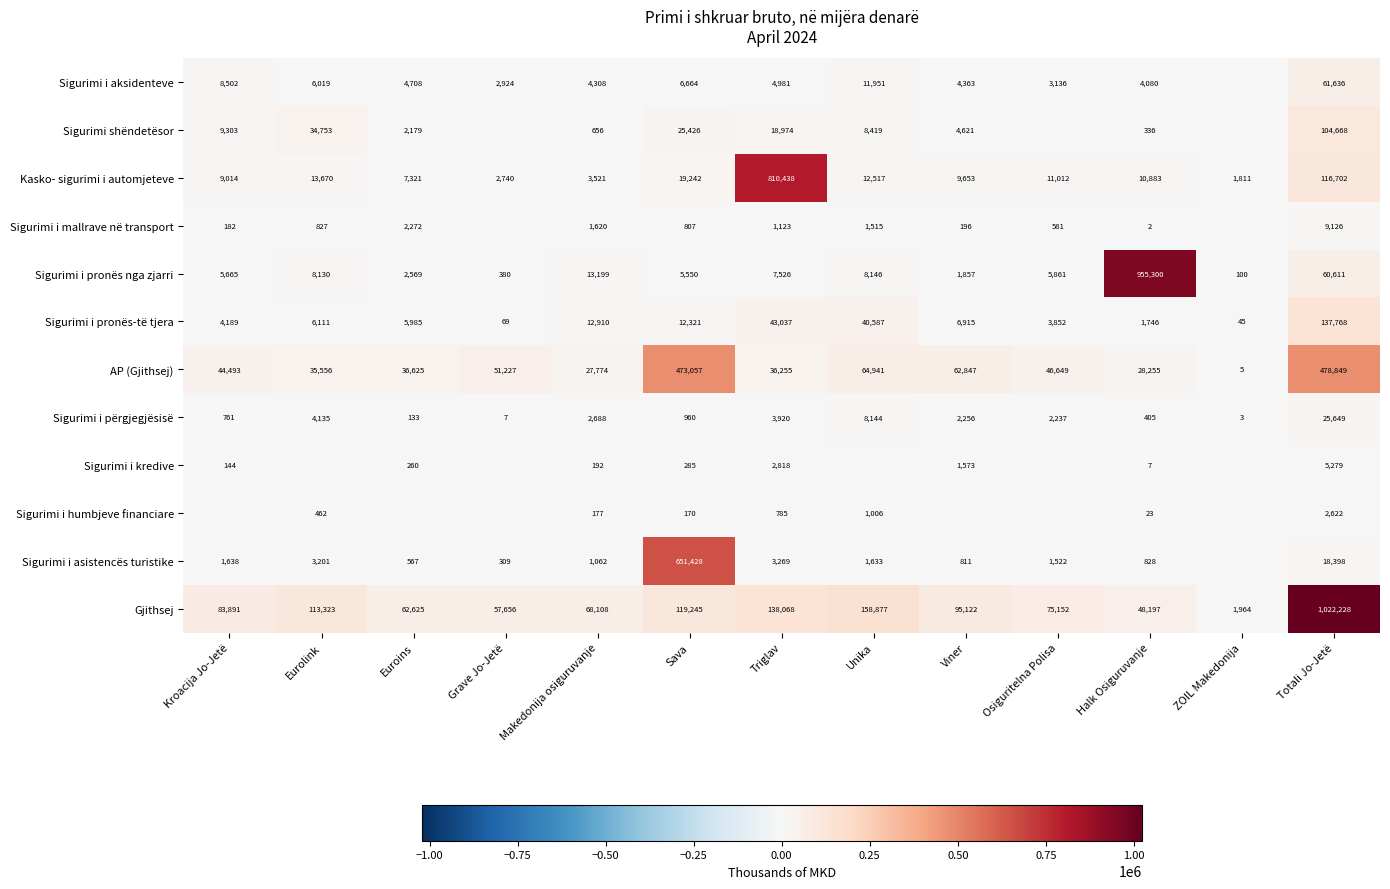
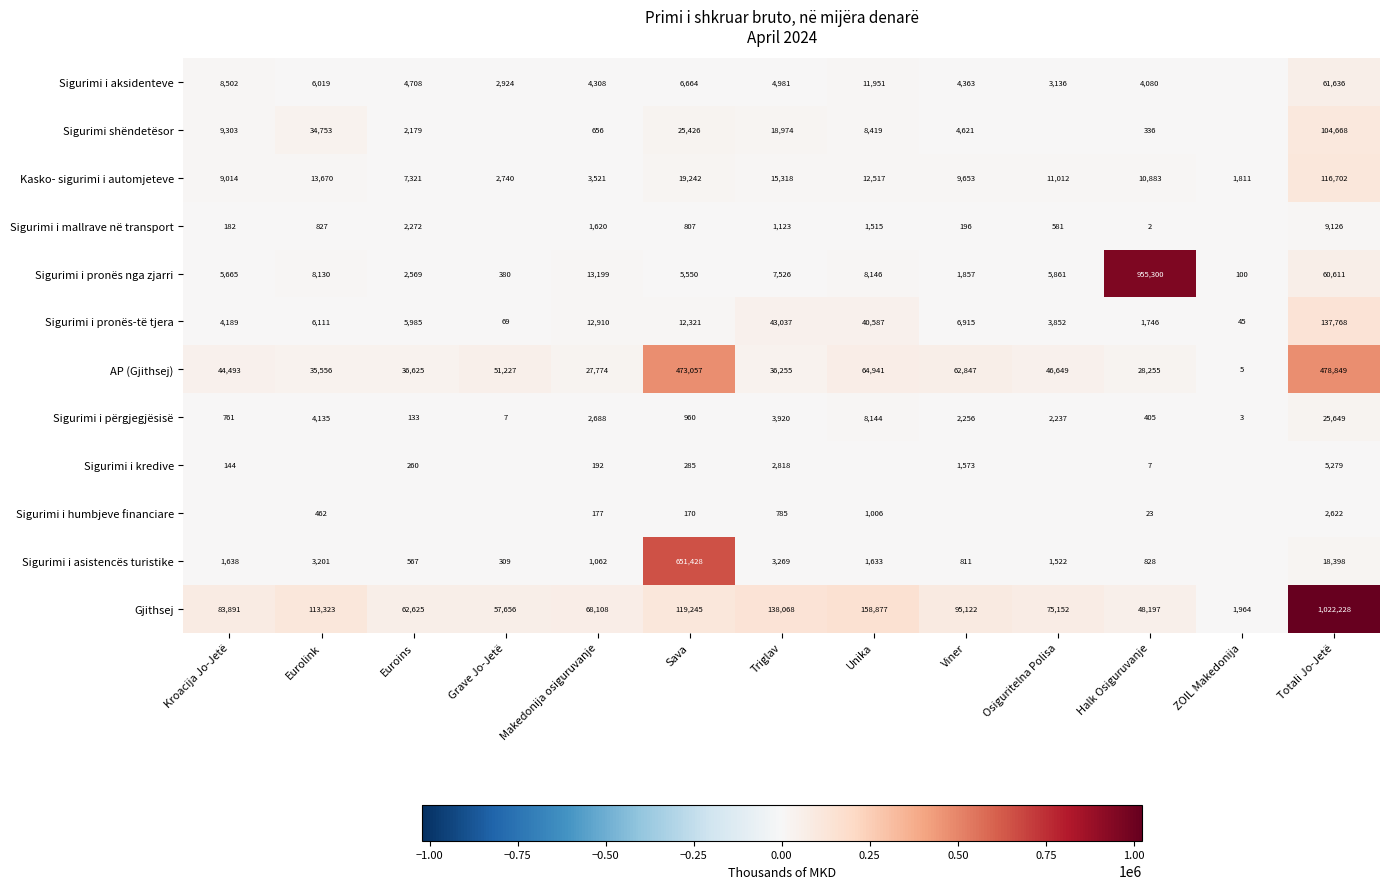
  {
    "Sigurimi i aksidenteve": {
      "Kroacija Jo-Jetë": "8,502",
      "Eurolink": "6,019",
      "Euroins": "4,708",
      "Grave Jo-Jetë": "2,924",
      "Makedonija osiguruvanje": "4,308",
      "Sava": "6,664",
      "Triglav": "4,981",
      "Unika": "11,951",
      "Viner": "4,363",
      "Osiguritelna Polisa": "3,136",
      "Halk Osiguruvanje": "4,080",
      "Totali Jo-Jetë": "61,636"
    },
    "Sigurimi shëndetësor": {
      "Kroacija Jo-Jetë": "9,303",
      "Eurolink": "34,753",
      "Euroins": "2,179",
      "Makedonija osiguruvanje": "656",
      "Sava": "25,426",
      "Triglav": "18,974",
      "Unika": "8,419",
      "Viner": "4,621",
      "Halk Osiguruvanje": "336",
      "Totali Jo-Jetë": "104,668"
    },
    "Kasko- sigurimi i automjeteve": {
      "Kroacija Jo-Jetë": "9,014",
      "Eurolink": "13,670",
      "Euroins": "7,321",
      "Grave Jo-Jetë": "2,740",
      "Makedonija osiguruvanje": "3,521",
      "Sava": "19,242",
-     "Triglav": "810,438",
+     "Triglav": "15,318",
      "Unika": "12,517",
      "Viner": "9,653",
      "Osiguritelna Polisa": "11,012",
      "Halk Osiguruvanje": "10,883",
      "ZOIL Makedonija": "1,811",
      "Totali Jo-Jetë": "116,702"
    },
    "Sigurimi i mallrave në transport": {
      "Kroacija Jo-Jetë": "182",
      "Eurolink": "827",
      "Euroins": "2,272",
      "Makedonija osiguruvanje": "1,620",
      "Sava": "807",
      "Triglav": "1,123",
      "Unika": "1,515",
      "Viner": "196",
      "Osiguritelna Polisa": "581",
      "Halk Osiguruvanje": "2",
      "Totali Jo-Jetë": "9,126"
    },
    "Sigurimi i pronës nga zjarri": {
      "Kroacija Jo-Jetë": "5,665",
      "Eurolink": "8,130",
      "Euroins": "2,569",
      "Grave Jo-Jetë": "380",
      "Makedonija osiguruvanje": "13,199",
      "Sava": "5,550",
      "Triglav": "7,526",
      "Unika": "8,146",
      "Viner": "1,857",
      "Osiguritelna Polisa": "5,861",
      "Halk Osiguruvanje": "955,300",
      "ZOIL Makedonija": "100",
      "Totali Jo-Jetë": "60,611"
    },
    "Sigurimi i pronës-të tjera": {
      "Kroacija Jo-Jetë": "4,189",
      "Eurolink": "6,111",
      "Euroins": "5,985",
      "Grave Jo-Jetë": "69",
      "Makedonija osiguruvanje": "12,910",
      "Sava": "12,321",
      "Triglav": "43,037",
      "Unika": "40,587",
      "Viner": "6,915",
      "Osiguritelna Polisa": "3,852",
      "Halk Osiguruvanje": "1,746",
      "ZOIL Makedonija": "45",
      "Totali Jo-Jetë": "137,768"
    },
    "АP (Gjithsej)": {
      "Kroacija Jo-Jetë": "44,493",
      "Eurolink": "35,556",
      "Euroins": "36,625",
      "Grave Jo-Jetë": "51,227",
      "Makedonija osiguruvanje": "27,774",
      "Sava": "473,057",
      "Triglav": "36,255",
      "Unika": "64,941",
      "Viner": "62,847",
      "Osiguritelna Polisa": "46,649",
      "Halk Osiguruvanje": "28,255",
      "ZOIL Makedonija": "5",
      "Totali Jo-Jetë": "478,849"
    },
    "Sigurimi i përgjegjësisë": {
      "Kroacija Jo-Jetë": "761",
      "Eurolink": "4,135",
      "Euroins": "133",
      "Grave Jo-Jetë": "7",
      "Makedonija osiguruvanje": "2,688",
      "Sava": "960",
      "Triglav": "3,920",
      "Unika": "8,144",
      "Viner": "2,256",
      "Osiguritelna Polisa": "2,237",
      "Halk Osiguruvanje": "405",
      "ZOIL Makedonija": "3",
      "Totali Jo-Jetë": "25,649"
    },
    "Sigurimi i kredive": {
      "Kroacija Jo-Jetë": "144",
      "Euroins": "260",
      "Makedonija osiguruvanje": "192",
      "Sava": "285",
      "Triglav": "2,818",
      "Viner": "1,573",
      "Halk Osiguruvanje": "7",
      "Totali Jo-Jetë": "5,279"
    },
    "Sigurimi i humbjeve financiare": {
      "Eurolink": "462",
      "Makedonija osiguruvanje": "177",
      "Sava": "170",
      "Triglav": "785",
      "Unika": "1,006",
      "Halk Osiguruvanje": "23",
      "Totali Jo-Jetë": "2,622"
    },
    "Sigurimi i asistencës turistike": {
      "Kroacija Jo-Jetë": "1,638",
      "Eurolink": "3,201",
      "Euroins": "567",
      "Grave Jo-Jetë": "309",
      "Makedonija osiguruvanje": "1,062",
      "Sava": "651,428",
      "Triglav": "3,269",
      "Unika": "1,633",
      "Viner": "811",
      "Osiguritelna Polisa": "1,522",
      "Halk Osiguruvanje": "828",
      "Totali Jo-Jetë": "18,398"
    },
    "Gjithsej": {
      "Kroacija Jo-Jetë": "83,891",
      "Eurolink": "113,323",
      "Euroins": "62,625",
      "Grave Jo-Jetë": "57,656",
      "Makedonija osiguruvanje": "68,108",
      "Sava": "119,245",
      "Triglav": "138,068",
      "Unika": "158,877",
      "Viner": "95,122",
      "Osiguritelna Polisa": "75,152",
      "Halk Osiguruvanje": "48,197",
      "ZOIL Makedonija": "1,964",
      "Totali Jo-Jetë": "1,022,228"
    }
  }
